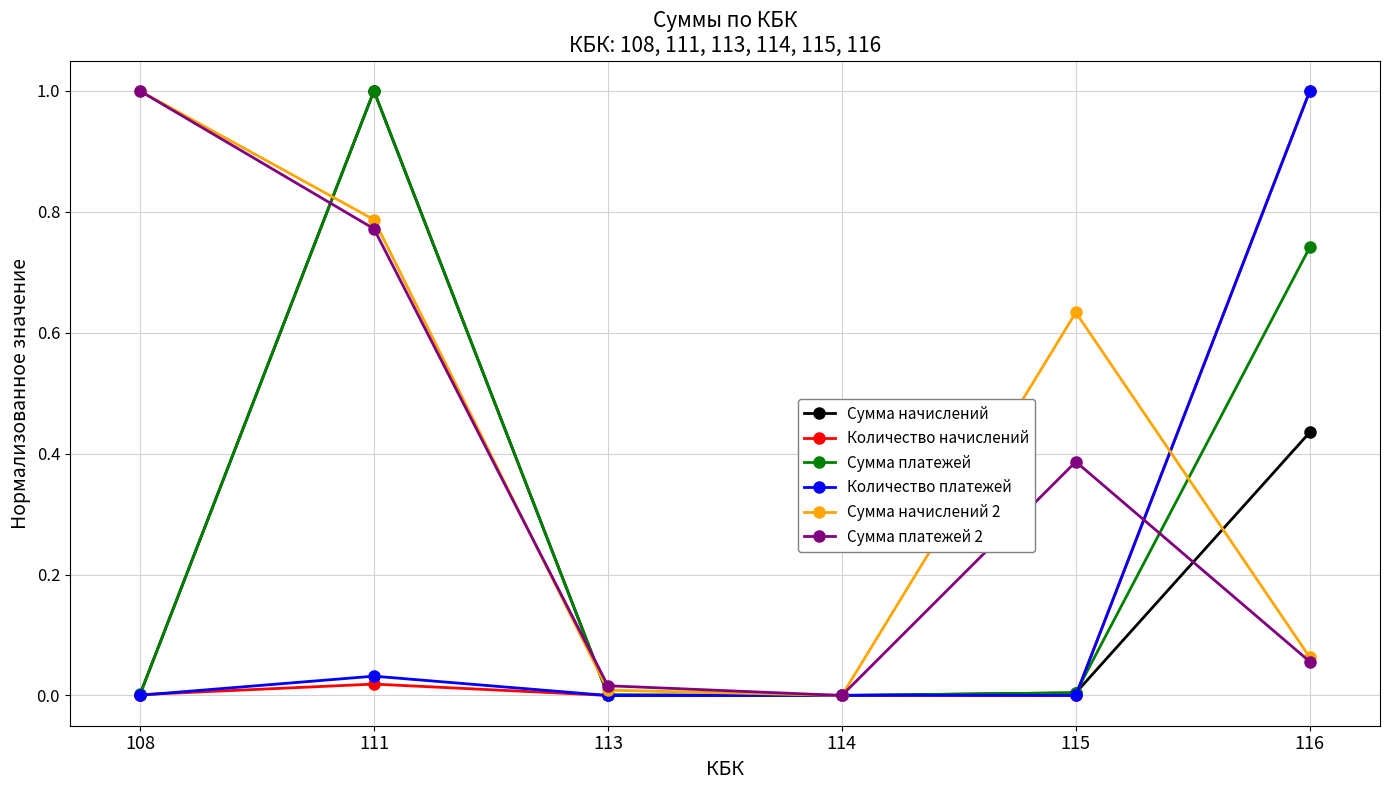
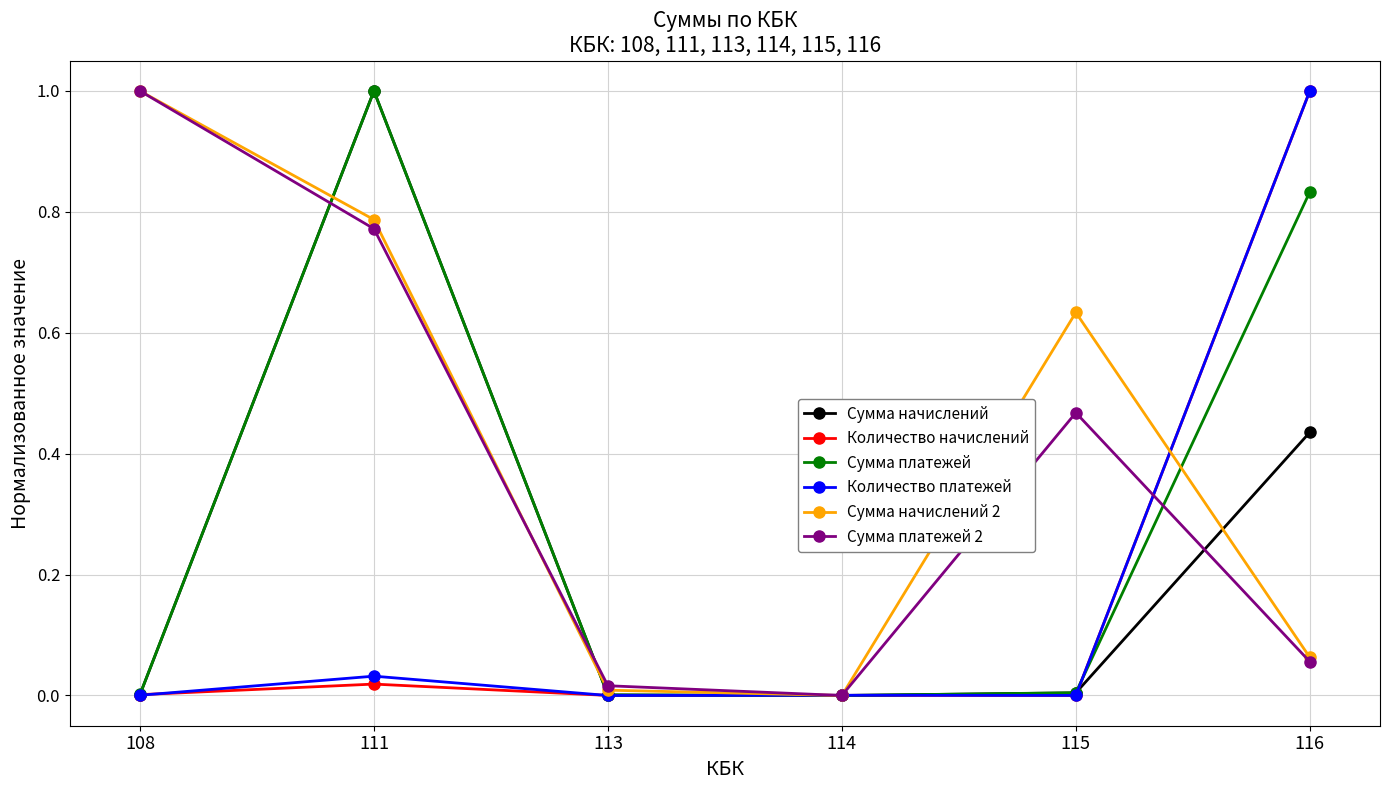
  {
    "Сумма начислений": {
      "116": 0.44
    },
    "Количество начислений": {
      "111": 0.02
    },
    "Сумма платежей": {
-     "116": 0.74
+     "116": 0.83
    },
    "Количество платежей": {
      "111": 0.03
    },
    "Сумма начислений 2": {
      "111": 0.79,
      "113": 0.01,
      "115": 0.63,
      "116": 0.06
    },
    "Сумма платежей 2": {
      "111": 0.77,
      "113": 0.02,
-     "115": 0.39,
+     "115": 0.47,
      "116": 0.06
    }
  }
